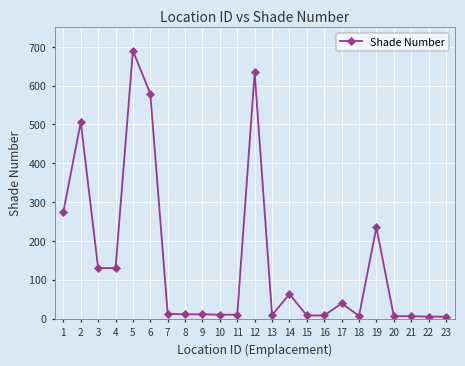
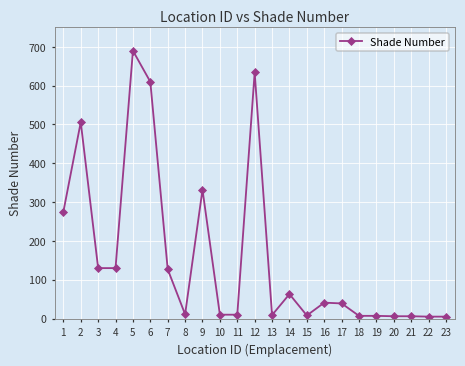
  {
    "1": 280,
    "2": 510,
    "3": 130,
    "4": 130,
    "5": 690,
-   "6": 580,
-   "7": 10,
+   "6": 610,
+   "7": 130,
    "8": 10,
-   "9": 10,
+   "9": 330,
    "10": 10,
    "11": 10,
    "12": 630,
    "13": 10,
    "14": 60,
    "15": 10,
-   "16": 10,
+   "16": 40,
    "17": 40,
    "18": 10,
-   "19": 240,
+   "19": 10,
    "20": 10,
    "21": 10,
    "22": 10,
    "23": 10
  }
